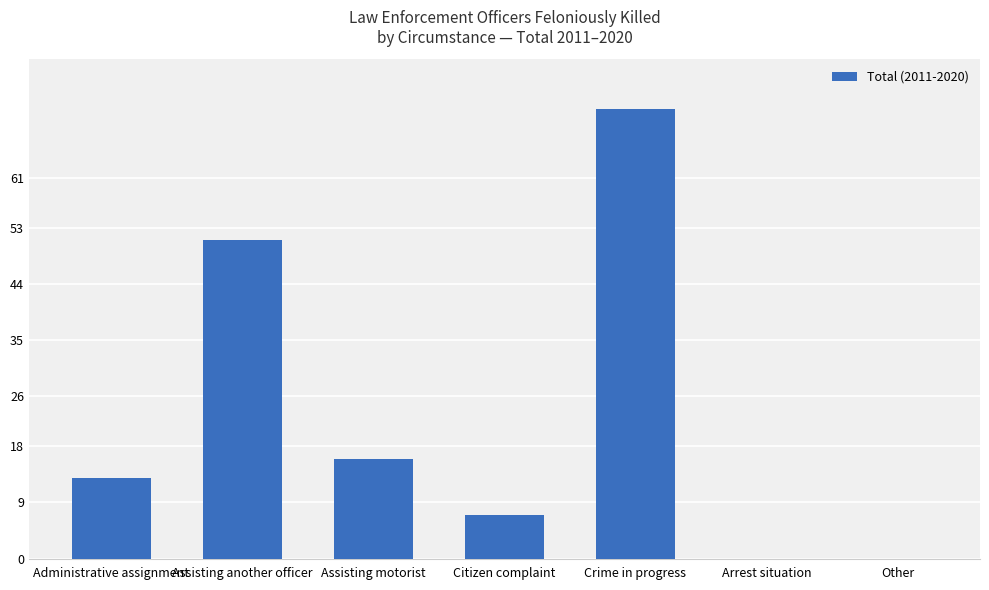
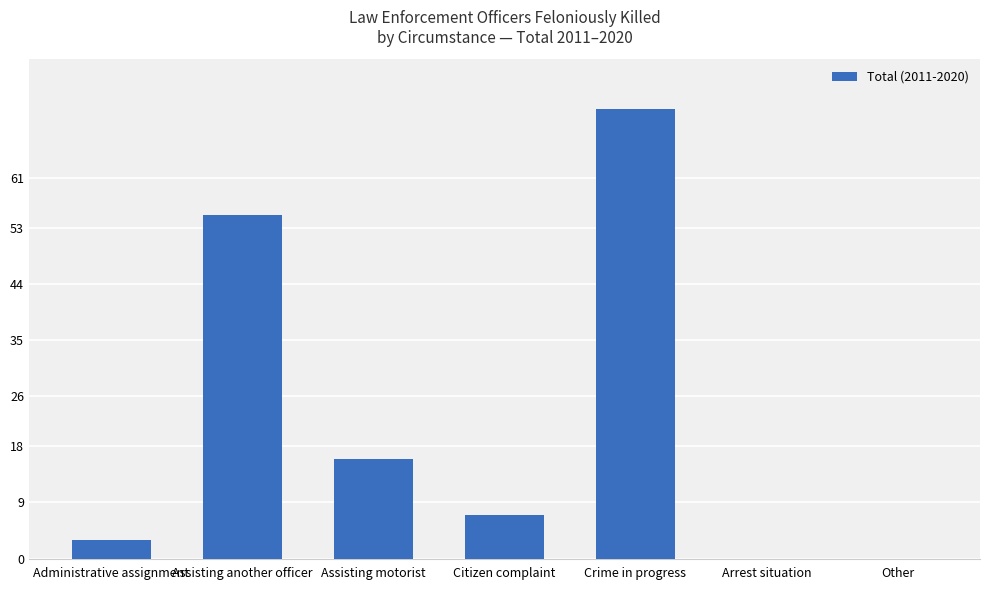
  {
-   "Administrative assignment": 13,
-   "Assisting another officer": 51,
+   "Administrative assignment": 3,
+   "Assisting another officer": 55,
    "Assisting motorist": 16,
    "Citizen complaint": 7,
    "Crime in progress": 72,
    "Arrest situation": 0,
    "Other": 0
  }
